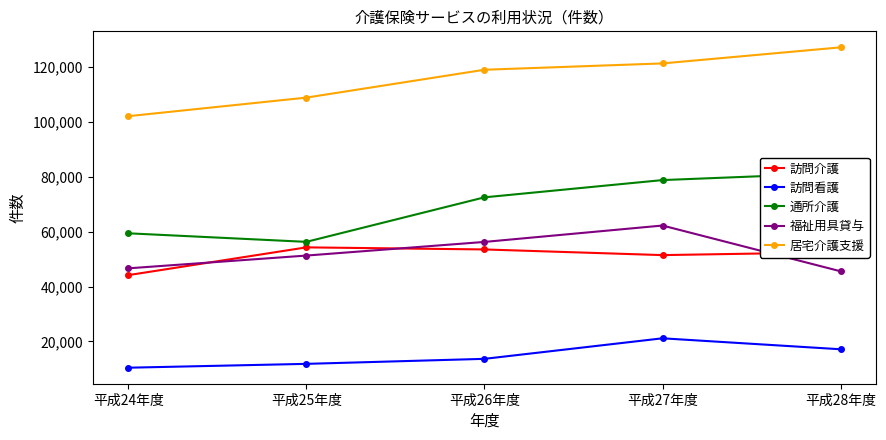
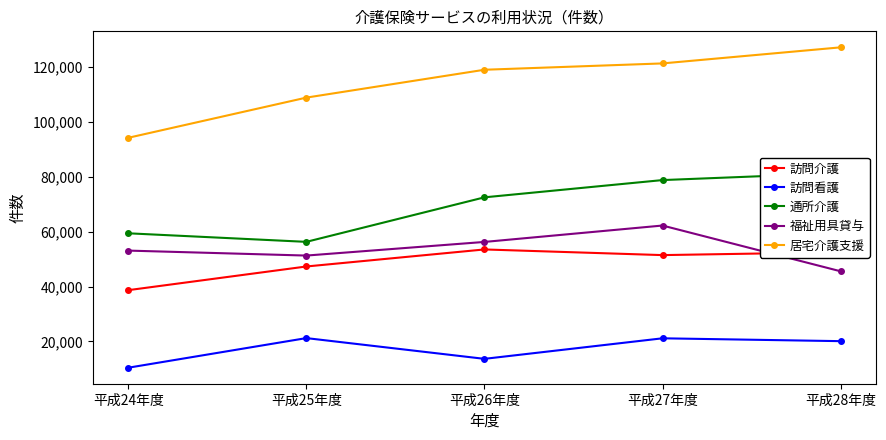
  {
    "訪問介護": {
-     "平成24年度": "44,000",
-     "平成25年度": "54,000",
+     "平成24年度": "39,000",
+     "平成25年度": "47,000",
      "平成26年度": "54,000",
      "平成27年度": "51,000"
    },
    "訪問看護": {
      "平成24年度": "10,000",
-     "平成25年度": "12,000",
+     "平成25年度": "21,000",
      "平成26年度": "14,000",
      "平成27年度": "21,000",
-     "平成28年度": "17,000"
+     "平成28年度": "20,000"
    },
    "通所介護": {
      "平成24年度": "59,000",
      "平成25年度": "56,000",
      "平成26年度": "73,000",
      "平成27年度": "79,000"
    },
    "福祉用具貸与": {
-     "平成24年度": "47,000",
+     "平成24年度": "53,000",
      "平成25年度": "51,000",
      "平成26年度": "56,000",
      "平成27年度": "62,000",
      "平成28年度": "46,000"
    },
    "居宅介護支援": {
-     "平成24年度": "102,000",
+     "平成24年度": "94,000",
      "平成25年度": "109,000",
      "平成26年度": "119,000",
      "平成27年度": "121,000",
      "平成28年度": "127,000"
    }
  }
